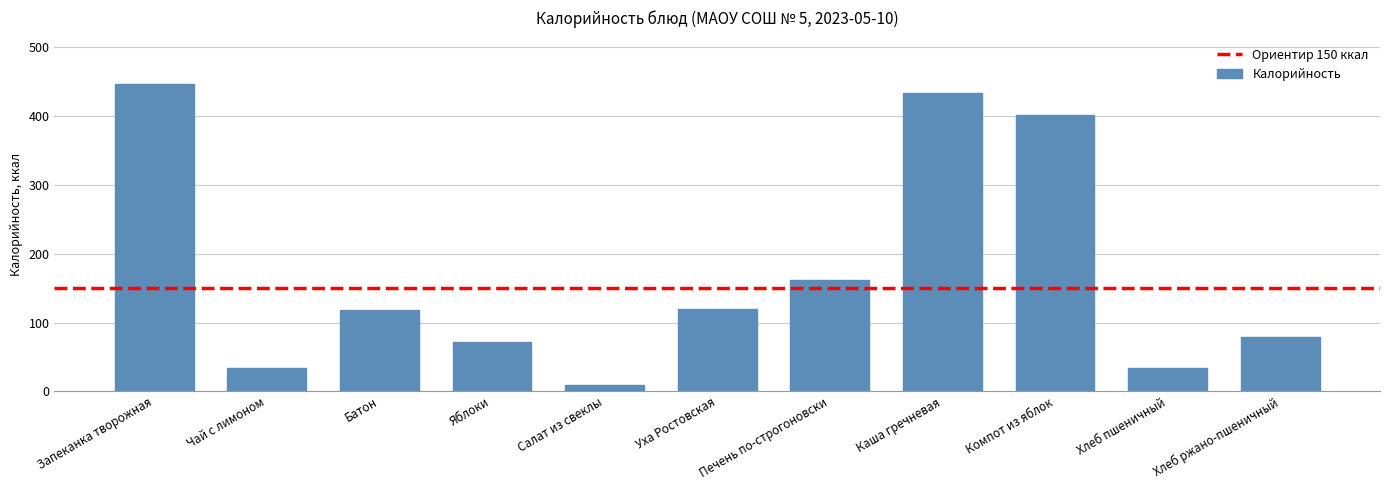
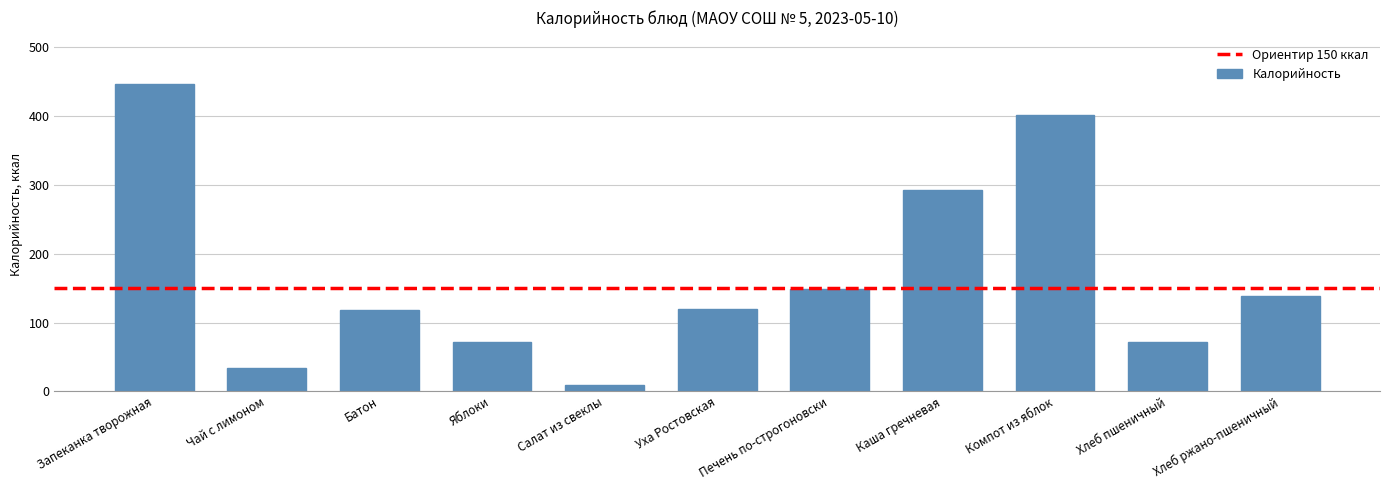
  {
    "Запеканка творожная": 450,
    "Чай с лимоном": 30,
    "Батон": 120,
    "Яблоки": 70,
    "Салат из свеклы": 10,
    "Уха Ростовская": 120,
-   "Печень по-строгоновски": 160,
-   "Каша гречневая": 430,
+   "Печень по-строгоновски": 150,
+   "Каша гречневая": 290,
    "Компот из яблок": 400,
-   "Хлеб пшеничный": 30,
-   "Хлеб ржано-пшеничный": 80
+   "Хлеб пшеничный": 70,
+   "Хлеб ржано-пшеничный": 140
  }
